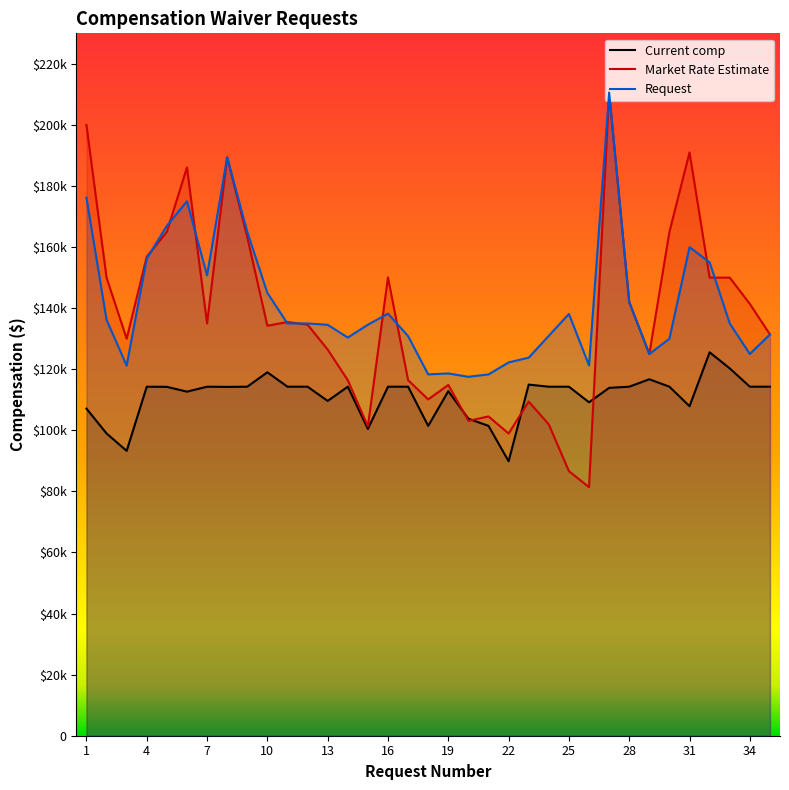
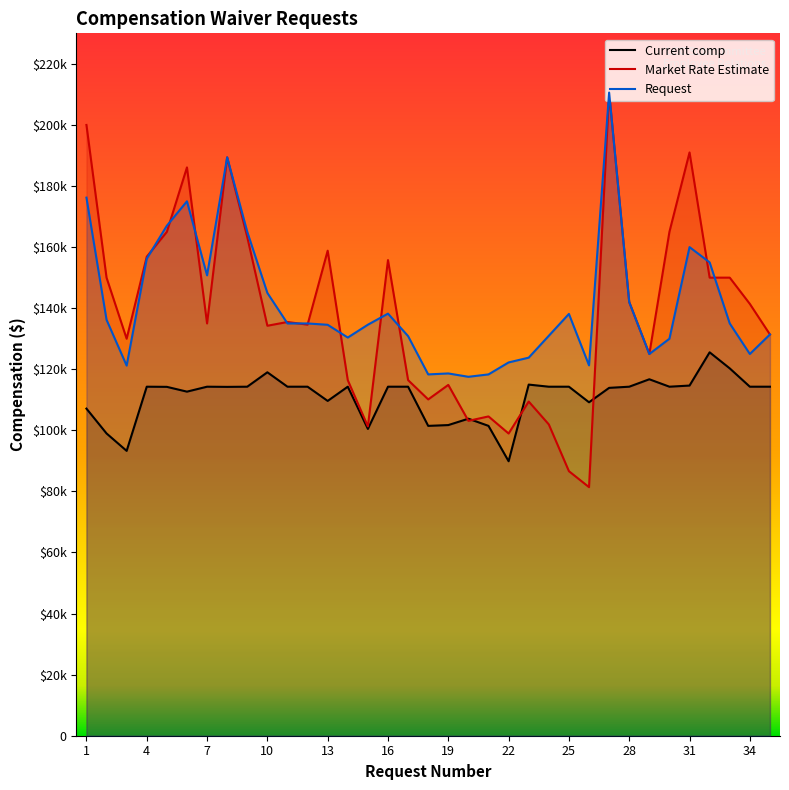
  {
    "Current comp": {
      "1": "$107000",
      "4": "$114000",
      "7": "$114000",
      "10": "$119000",
      "13": "$110000",
      "16": "$114000",
-     "19": "$113000",
+     "19": "$102000",
      "22": "$90000",
      "25": "$114000",
      "28": "$114000",
-     "31": "$108000",
+     "31": "$115000",
      "34": "$114000"
    },
    "Market Rate Estimate": {
      "1": "$200000",
      "7": "$135000",
      "10": "$134000",
-     "13": "$126000",
-     "16": "$150000",
+     "13": "$159000",
+     "16": "$156000",
      "19": "$115000",
      "22": "$99000",
      "25": "$87000",
      "31": "$191000",
      "34": "$141000"
    },
    "Request": {
      "1": "$176000",
      "7": "$151000",
      "10": "$145000",
      "13": "$135000",
      "16": "$138000",
      "19": "$119000",
      "22": "$122000",
      "25": "$138000",
      "31": "$160000",
      "34": "$125000"
    }
  }
